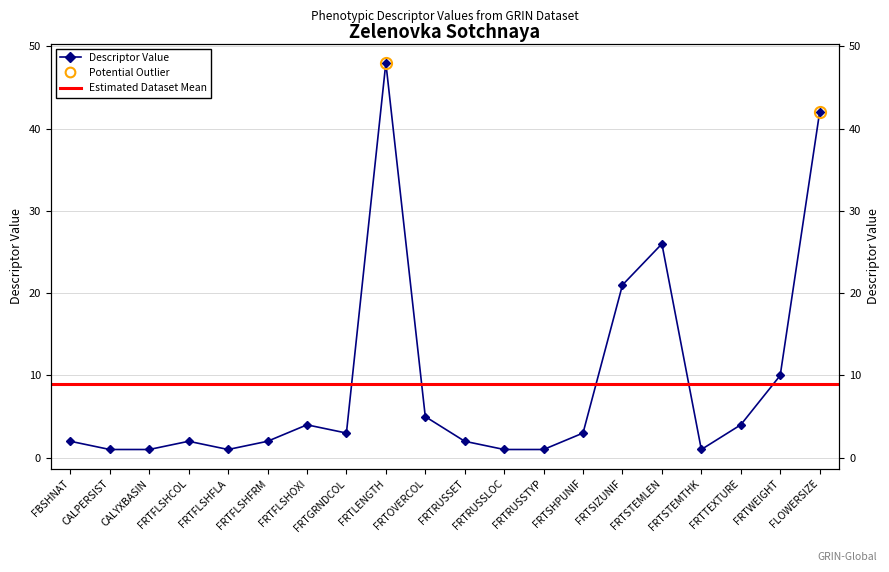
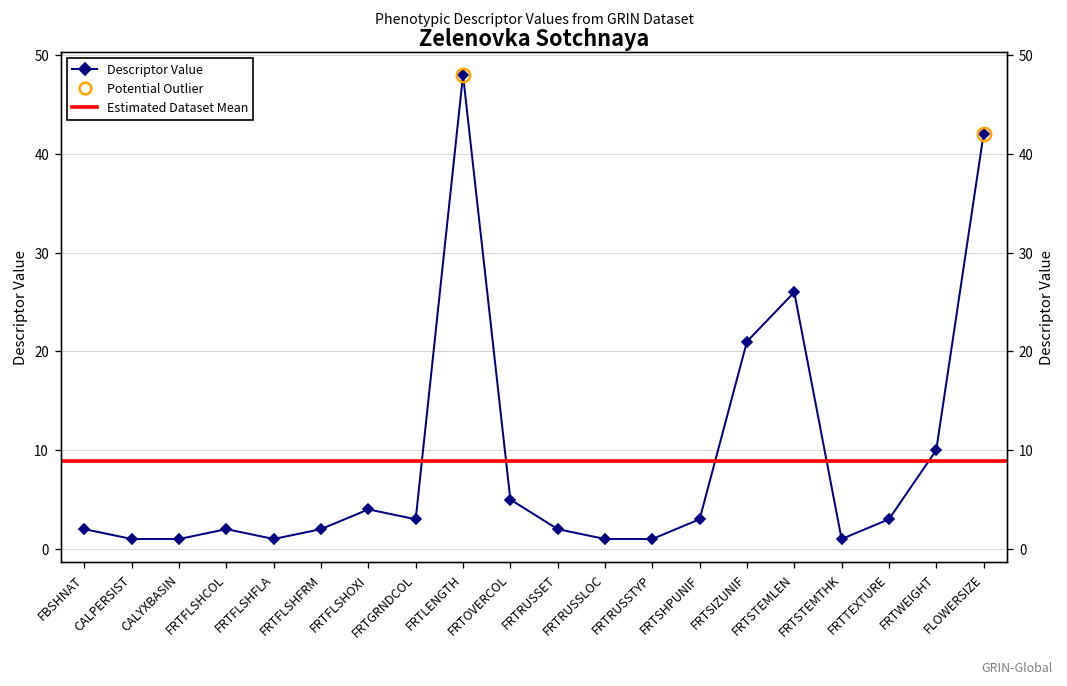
  {
    "Descriptor Value": {
      "FBSHNAT": 2,
      "CALPERSIST": 1,
      "CALYXBASIN": 1,
      "FRTFLSHCOL": 2,
      "FRTFLSHFLA": 1,
      "FRTFLSHFRM": 2,
      "FRTFLSHOXI": 4,
      "FRTGRNDCOL": 3,
      "FRTOVERCOL": 5,
      "FRTRUSSET": 2,
      "FRTRUSSLOC": 1,
      "FRTRUSSTYP": 1,
      "FRTSHPUNIF": 3,
      "FRTSIZUNIF": 21,
      "FRTSTEMLEN": 26,
      "FRTSTEMTHK": 1,
-     "FRTTEXTURE": 4,
+     "FRTTEXTURE": 3,
      "FRTWEIGHT": 10
    }
  }
